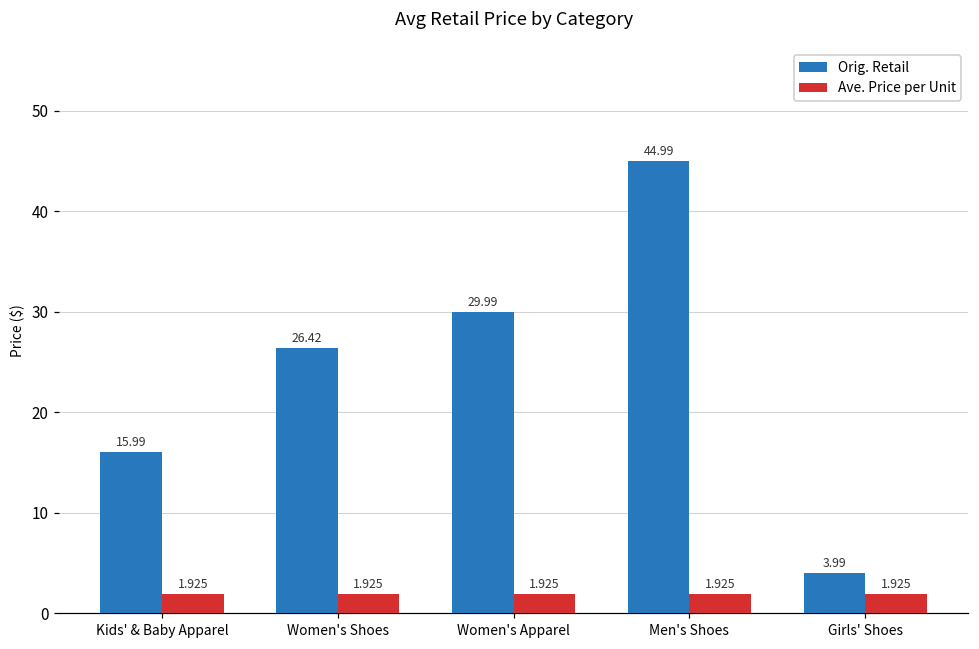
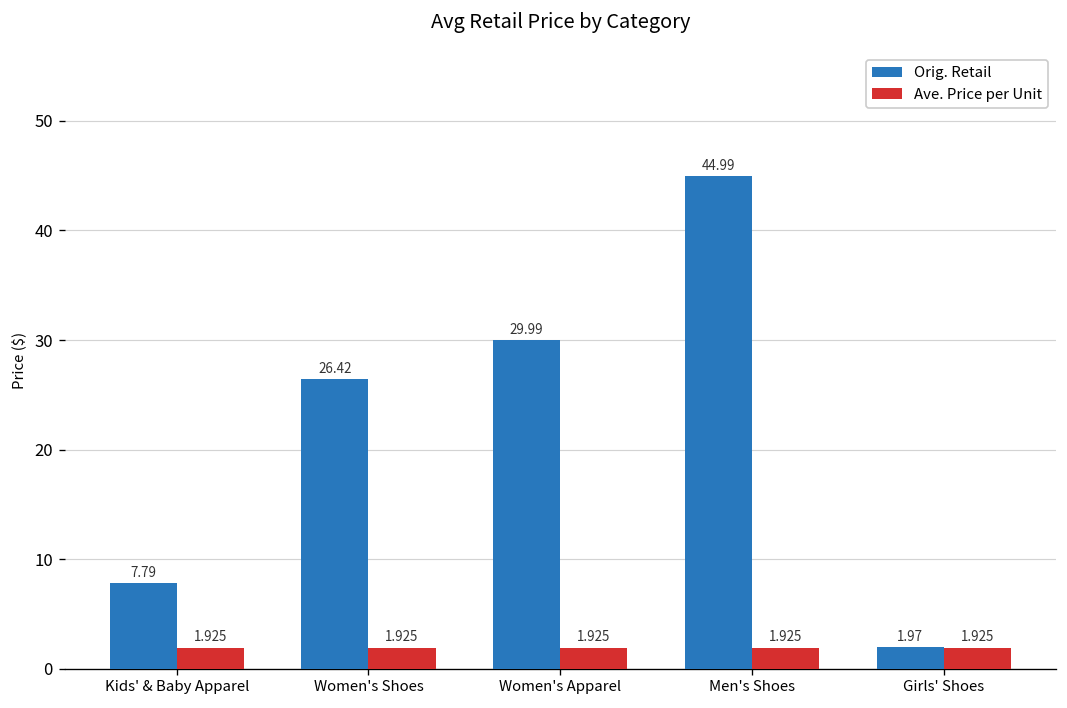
  {
    "Orig. Retail": {
-     "Kids' & Baby Apparel": 15.99,
+     "Kids' & Baby Apparel": 7.79,
      "Women's Shoes": 26.42,
      "Women's Apparel": 29.99,
      "Men's Shoes": 44.99,
-     "Girls' Shoes": 3.99
+     "Girls' Shoes": 1.97
    },
    "Ave. Price per Unit": {
      "Kids' & Baby Apparel": 1.925,
      "Women's Shoes": 1.925,
      "Women's Apparel": 1.925,
      "Men's Shoes": 1.925,
      "Girls' Shoes": 1.925
    }
  }
